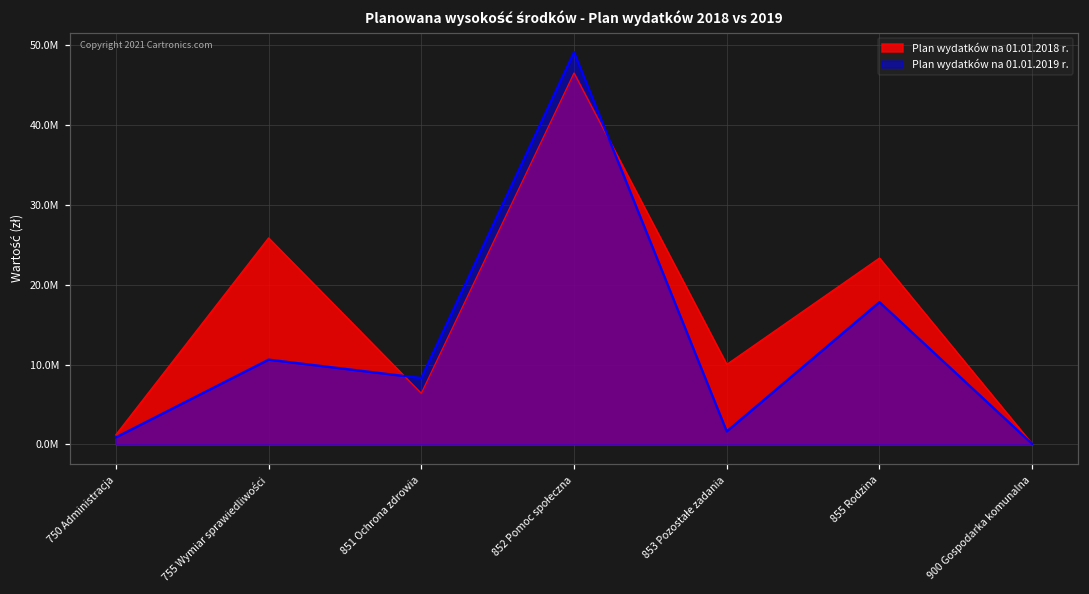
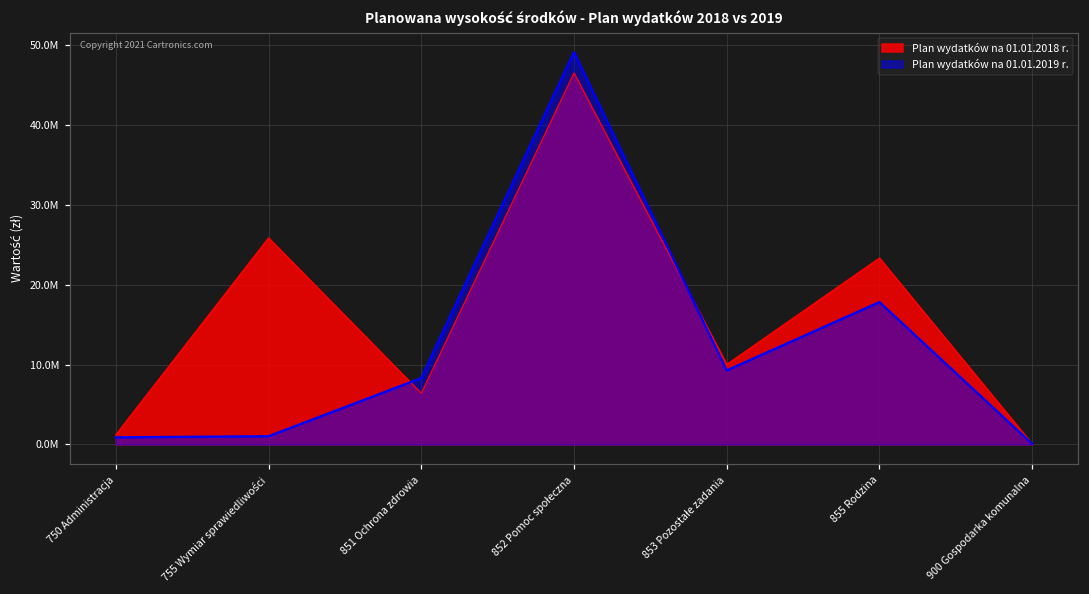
  {
    "Plan wydatków na 01.01.2018 r.": {
      "755 Wymiar sprawiedliwości": 26000000,
      "851 Ochrona zdrowia": 6000000,
      "852 Pomoc społeczna": 47000000,
      "853 Pozostałe zadania": 10000000,
      "855 Rodzina": 23000000
    },
    "Plan wydatków na 01.01.2019 r.": {
-     "755 Wymiar sprawiedliwości": 11000000,
+     "755 Wymiar sprawiedliwości": 1000000,
      "851 Ochrona zdrowia": 8000000,
      "852 Pomoc społeczna": 49000000,
-     "853 Pozostałe zadania": 2000000,
+     "853 Pozostałe zadania": 9000000,
      "855 Rodzina": 18000000
    }
  }
